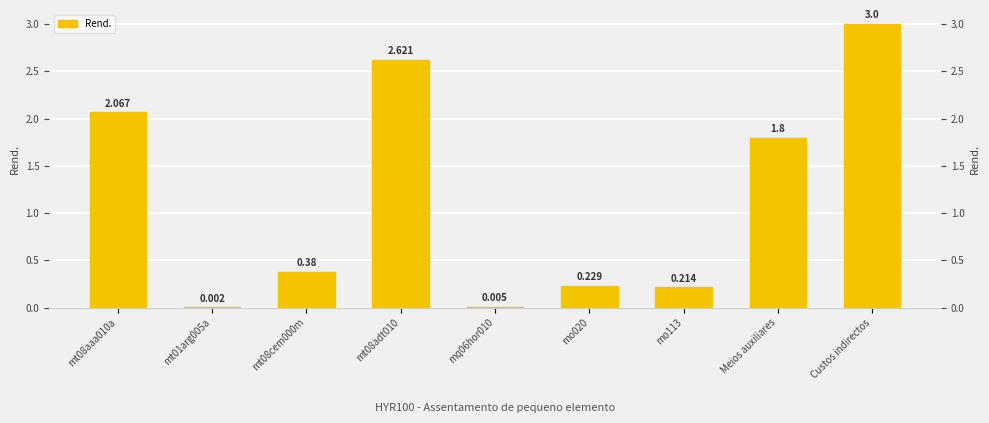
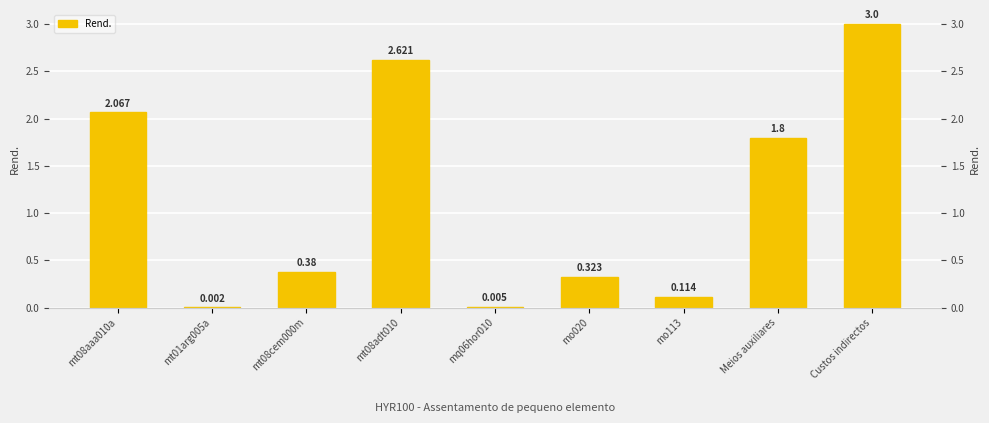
  {
    "mt08aaa010a": 2.067,
    "mt01arg005a": 0.002,
    "mt08cem000m": 0.38,
    "mt08adt010": 2.621,
    "mq06hor010": 0.005,
-   "mo020": 0.229,
-   "mo113": 0.214,
+   "mo020": 0.323,
+   "mo113": 0.114,
    "Meios auxiliares": 1.8,
    "Custos indirectos": 3.0
  }
